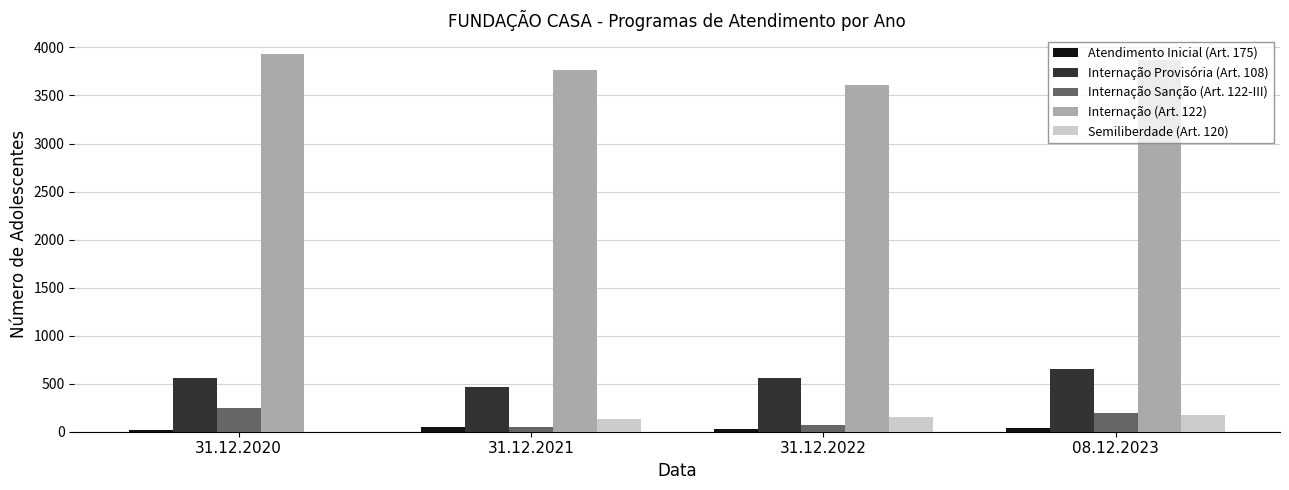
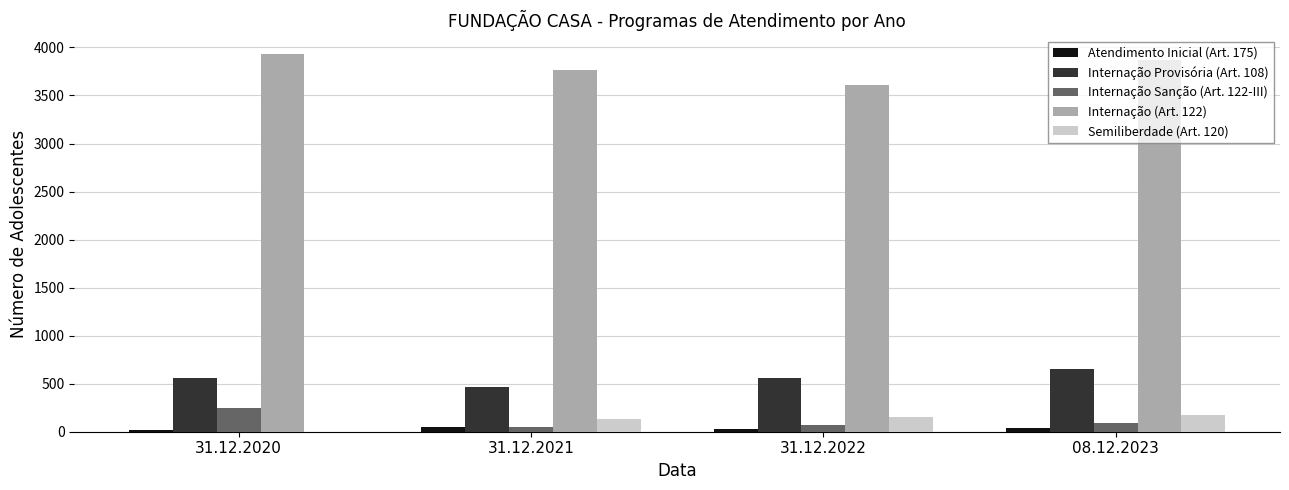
  {
    "Internação Sanção (Art. 122-III)": {
      "31.12.2020": 300,
      "31.12.2021": 0,
      "31.12.2022": 100,
-     "08.12.2023": 200
+     "08.12.2023": 100
    }
  }
